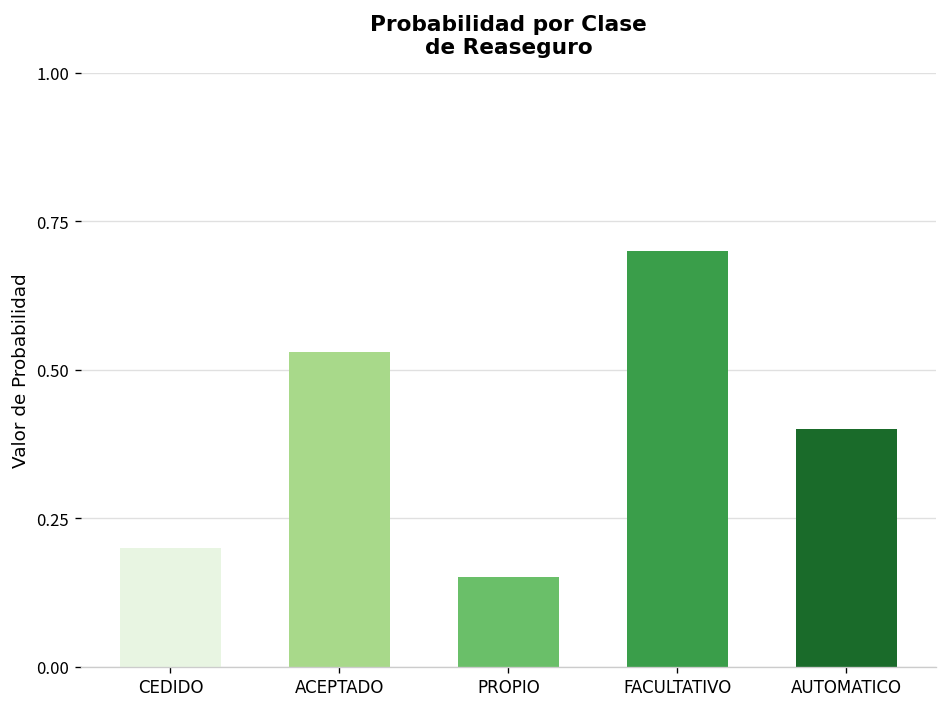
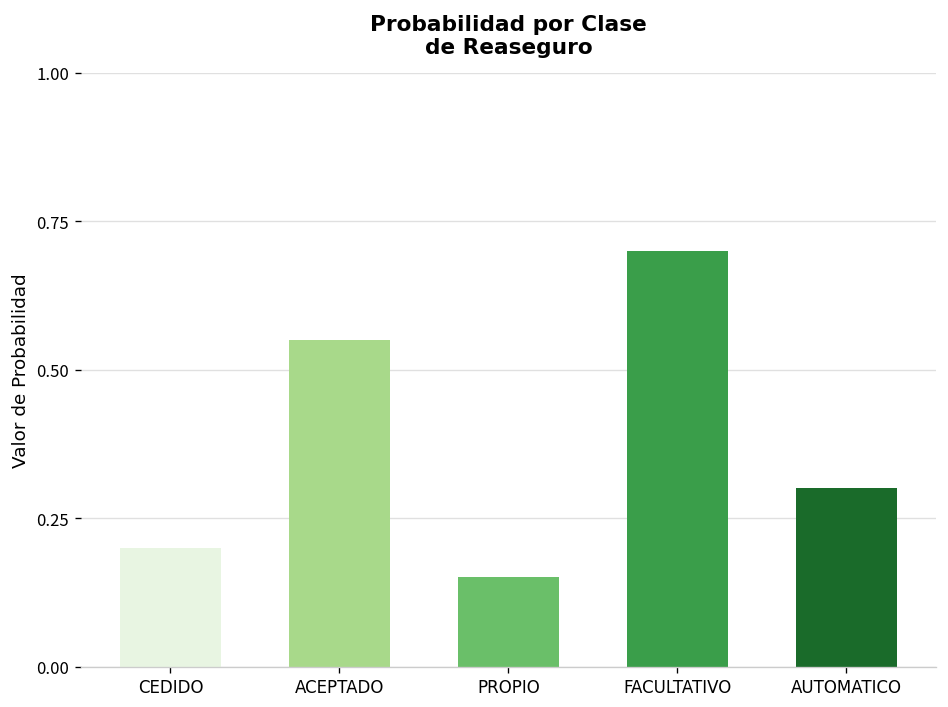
  {
    "CEDIDO": 0.20,
-   "ACEPTADO": 0.53,
+   "ACEPTADO": 0.55,
    "PROPIO": 0.15,
    "FACULTATIVO": 0.70,
-   "AUTOMATICO": 0.4
+   "AUTOMATICO": 0.3
  }
